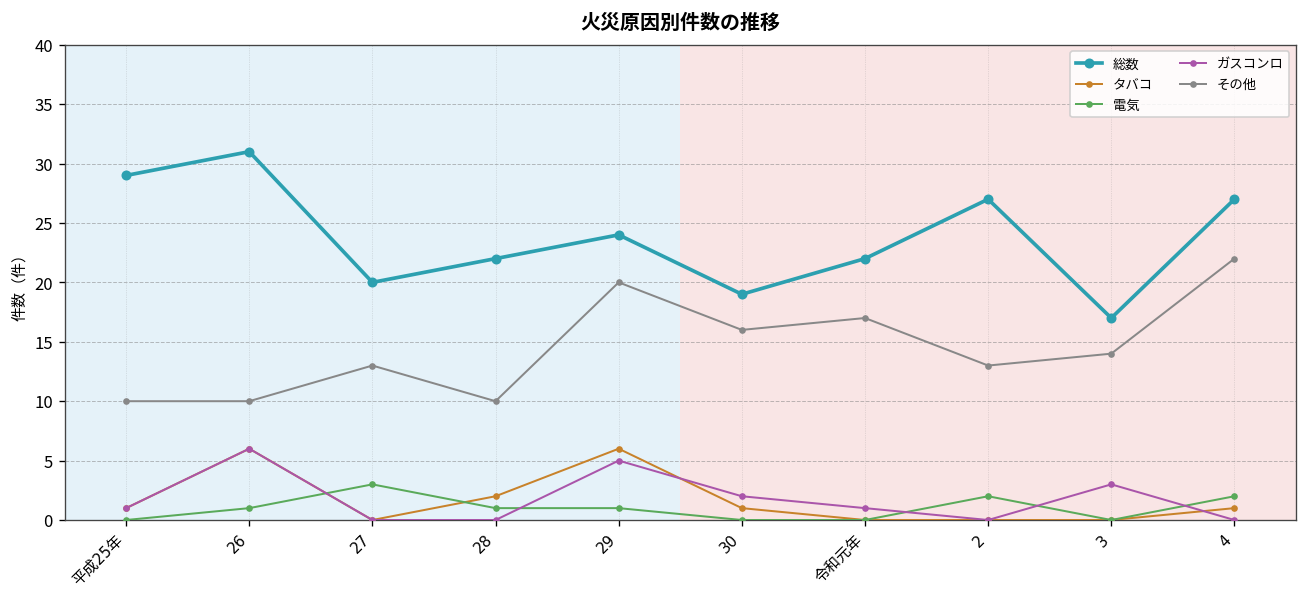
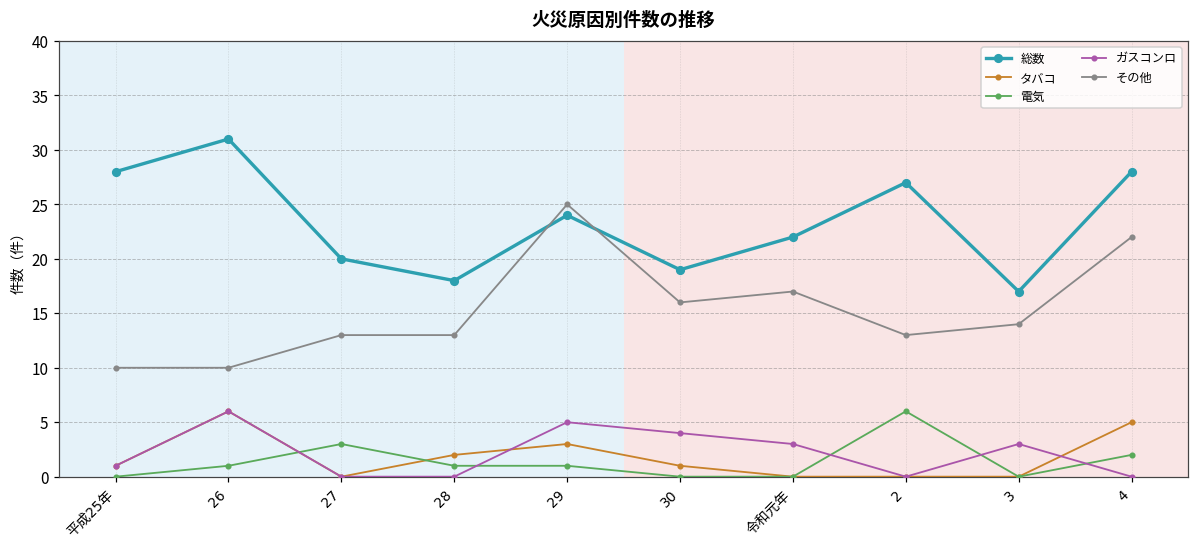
  {
    "総数": {
-     "平成25年": 29,
+     "平成25年": 28,
      "26": 31,
      "27": 20,
-     "28": 22,
+     "28": 18,
      "29": 24,
      "30": 19,
      "令和元年": 22,
      "2": 27,
      "3": 17,
-     "4": 27
+     "4": 28
    },
    "タバコ": {
      "28": 2,
-     "29": 6,
+     "29": 3,
      "30": 1,
-     "4": 1
+     "4": 5
    },
    "電気": {
      "平成25年": 0,
      "26": 1,
      "27": 3,
      "28": 1,
      "29": 1,
      "30": 0,
-     "2": 2,
+     "2": 6,
      "4": 2
    },
    "ガスコンロ": {
      "28": 0,
      "29": 5,
-     "30": 2,
-     "令和元年": 1,
+     "30": 4,
+     "令和元年": 3,
      "3": 3,
      "4": 0
    },
    "その他": {
      "平成25年": 10,
      "26": 10,
      "27": 13,
-     "28": 10,
-     "29": 20,
+     "28": 13,
+     "29": 25,
      "30": 16,
      "令和元年": 17,
      "2": 13,
      "3": 14,
      "4": 22
    }
  }
